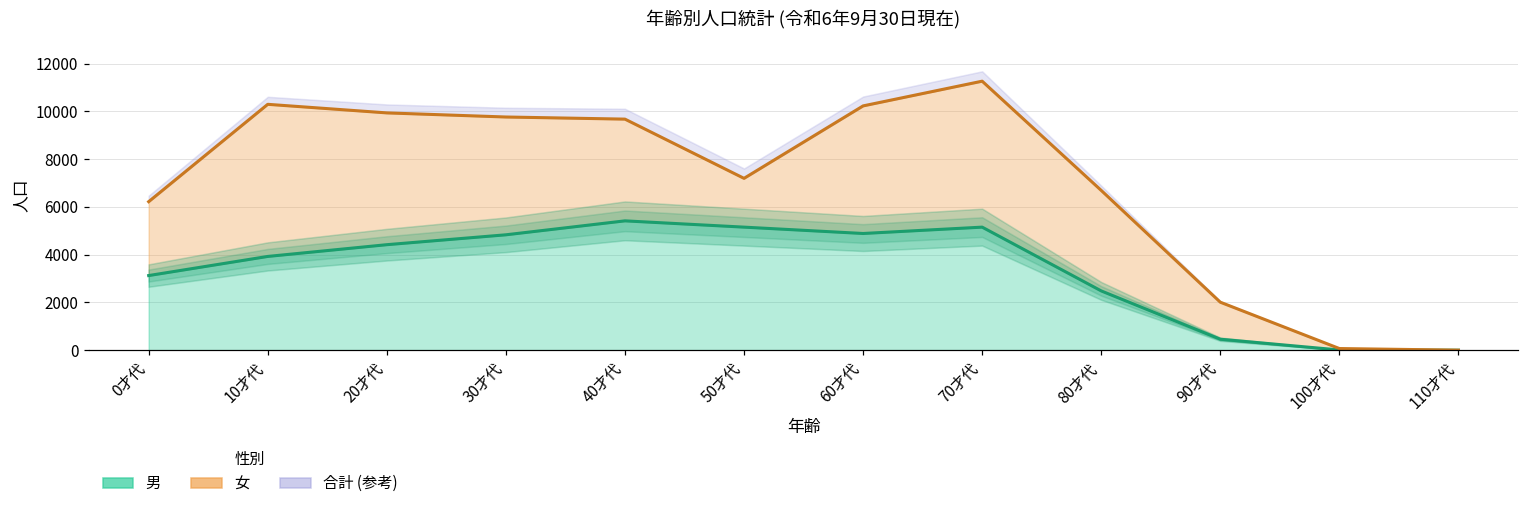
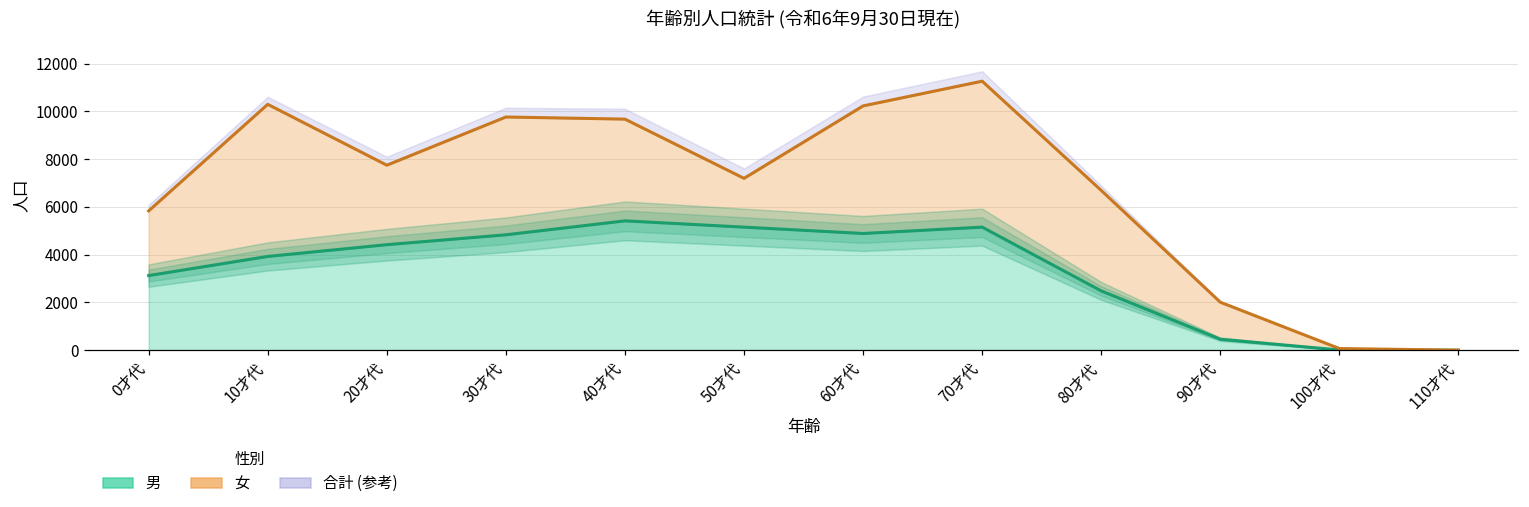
  {
    "女": {
-     "0才代": 3100,
+     "0才代": 2700,
      "10才代": 6400,
-     "20才代": 5500,
+     "20才代": 3300,
      "30才代": 4900,
      "40才代": 4300,
      "50才代": 2000,
      "60才代": 5300,
      "70才代": 6100,
      "80才代": 4200
    }
  }
